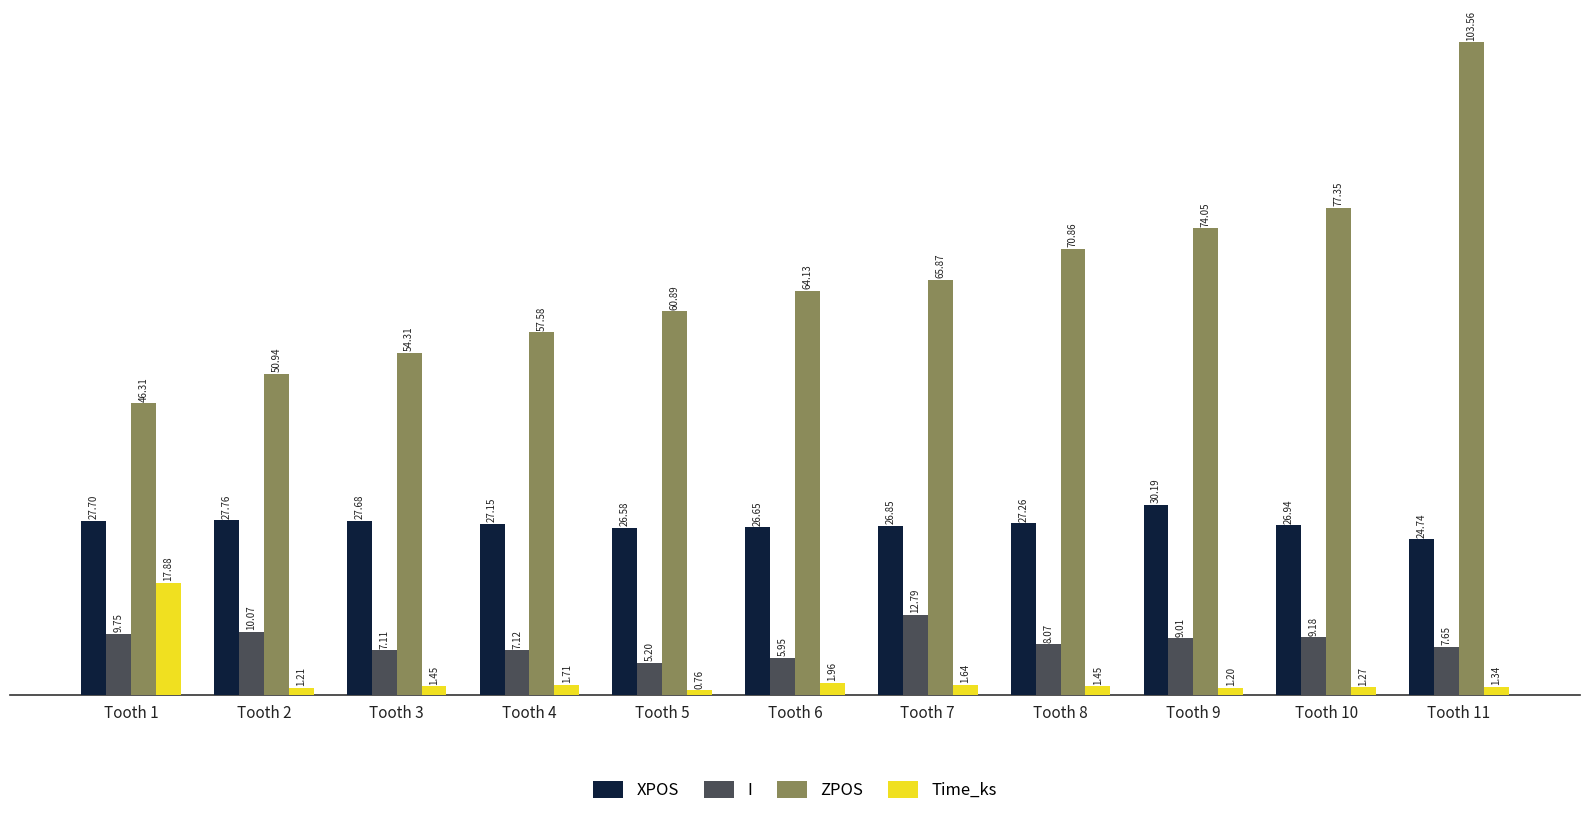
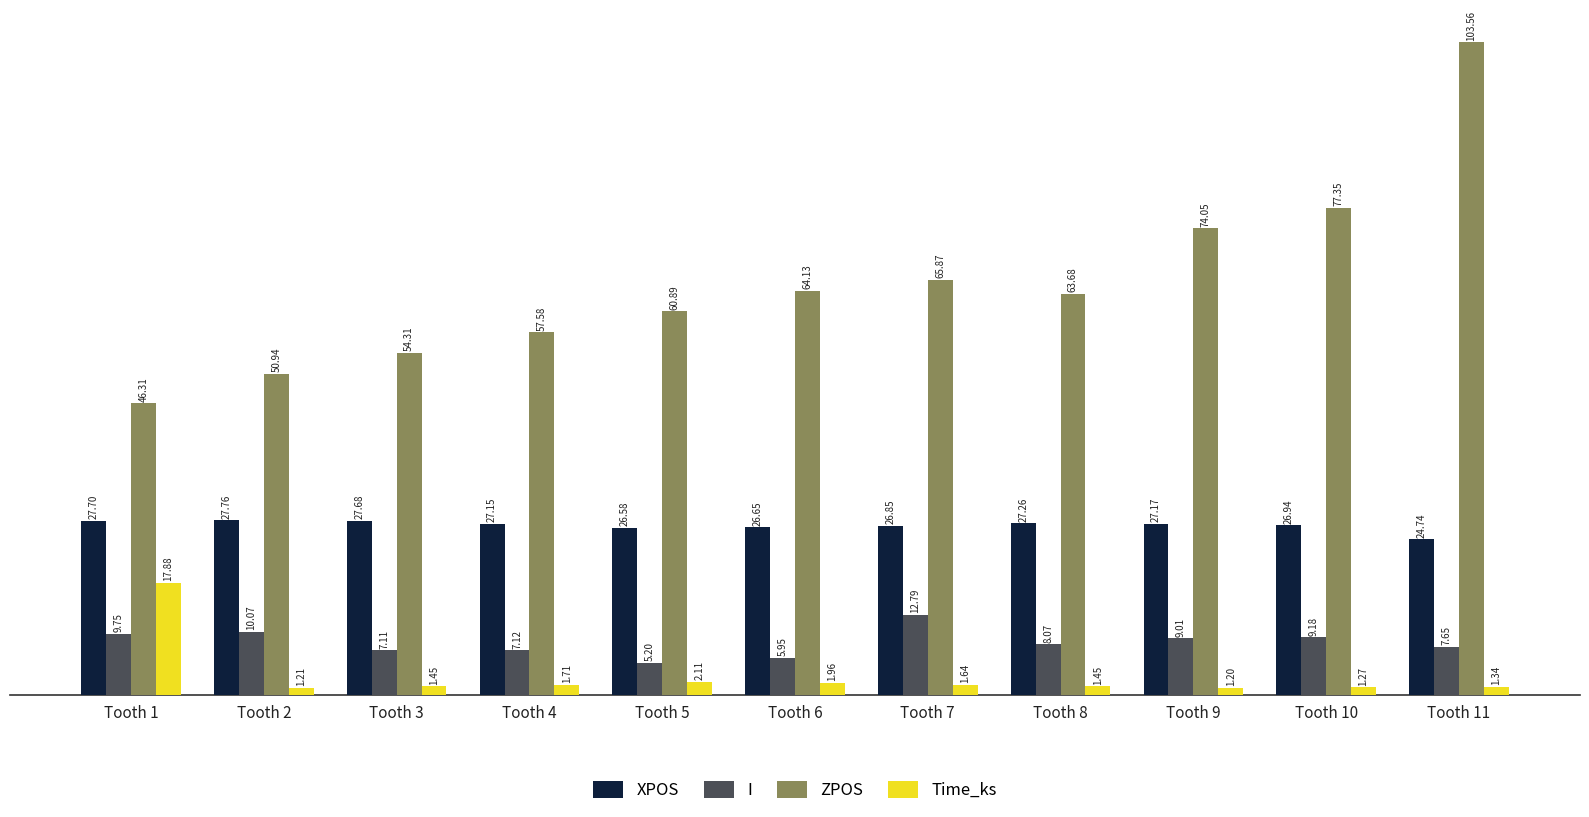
  {
    "XPOS": {
      "Tooth 1": 27.70,
      "Tooth 2": 27.76,
      "Tooth 3": 27.68,
      "Tooth 4": 27.15,
      "Tooth 5": 26.58,
      "Tooth 6": 26.65,
      "Tooth 7": 26.85,
      "Tooth 8": 27.26,
-     "Tooth 9": 30.19,
+     "Tooth 9": 27.17,
      "Tooth 10": 26.94,
      "Tooth 11": 24.74
    },
    "I": {
      "Tooth 1": 9.75,
      "Tooth 2": 10.07,
      "Tooth 3": 7.11,
      "Tooth 4": 7.12,
      "Tooth 5": 5.20,
      "Tooth 6": 5.95,
      "Tooth 7": 12.79,
      "Tooth 8": 8.07,
      "Tooth 9": 9.01,
      "Tooth 10": 9.18,
      "Tooth 11": 7.65
    },
    "ZPOS": {
      "Tooth 1": 46.31,
      "Tooth 2": 50.94,
      "Tooth 3": 54.31,
      "Tooth 4": 57.58,
      "Tooth 5": 60.89,
      "Tooth 6": 64.13,
      "Tooth 7": 65.87,
-     "Tooth 8": 70.86,
+     "Tooth 8": 63.68,
      "Tooth 9": 74.05,
      "Tooth 10": 77.35,
      "Tooth 11": 103.56
    },
    "Time_ks": {
      "Tooth 1": 17.88,
      "Tooth 2": 1.21,
      "Tooth 3": 1.45,
      "Tooth 4": 1.71,
-     "Tooth 5": 0.76,
+     "Tooth 5": 2.11,
      "Tooth 6": 1.96,
      "Tooth 7": 1.64,
      "Tooth 8": 1.45,
      "Tooth 9": 1.20,
      "Tooth 10": 1.27,
      "Tooth 11": 1.34
    }
  }
